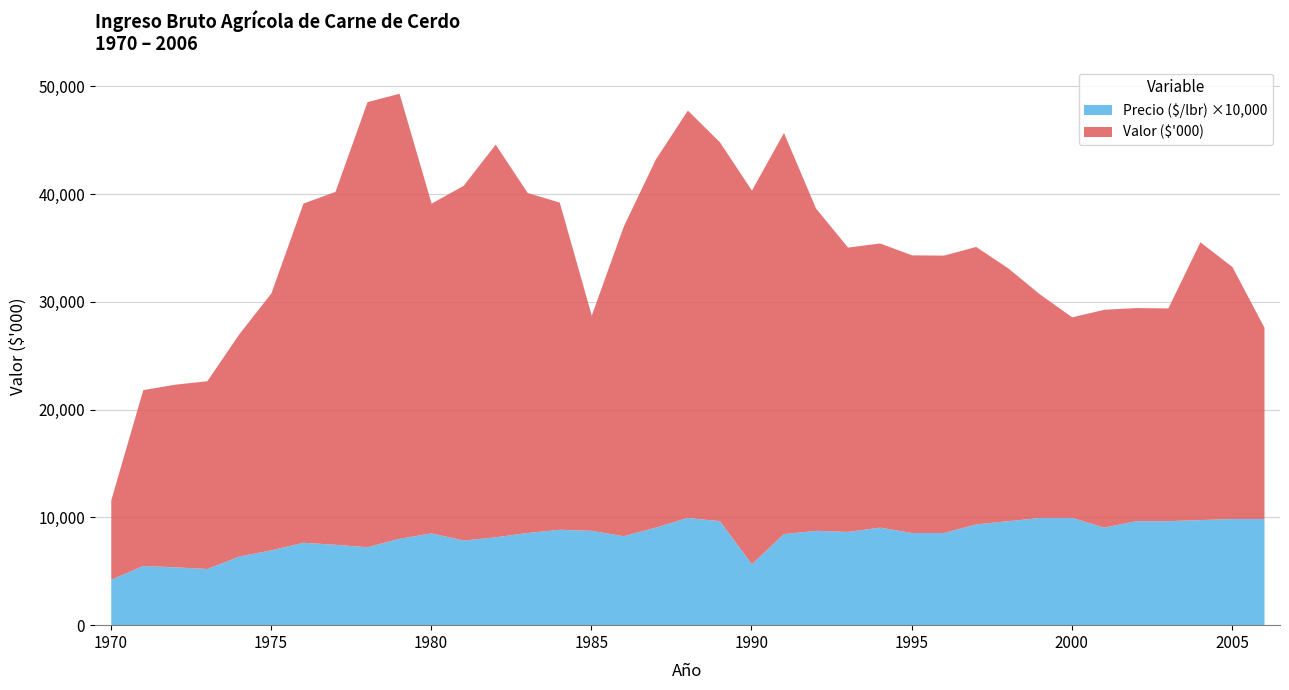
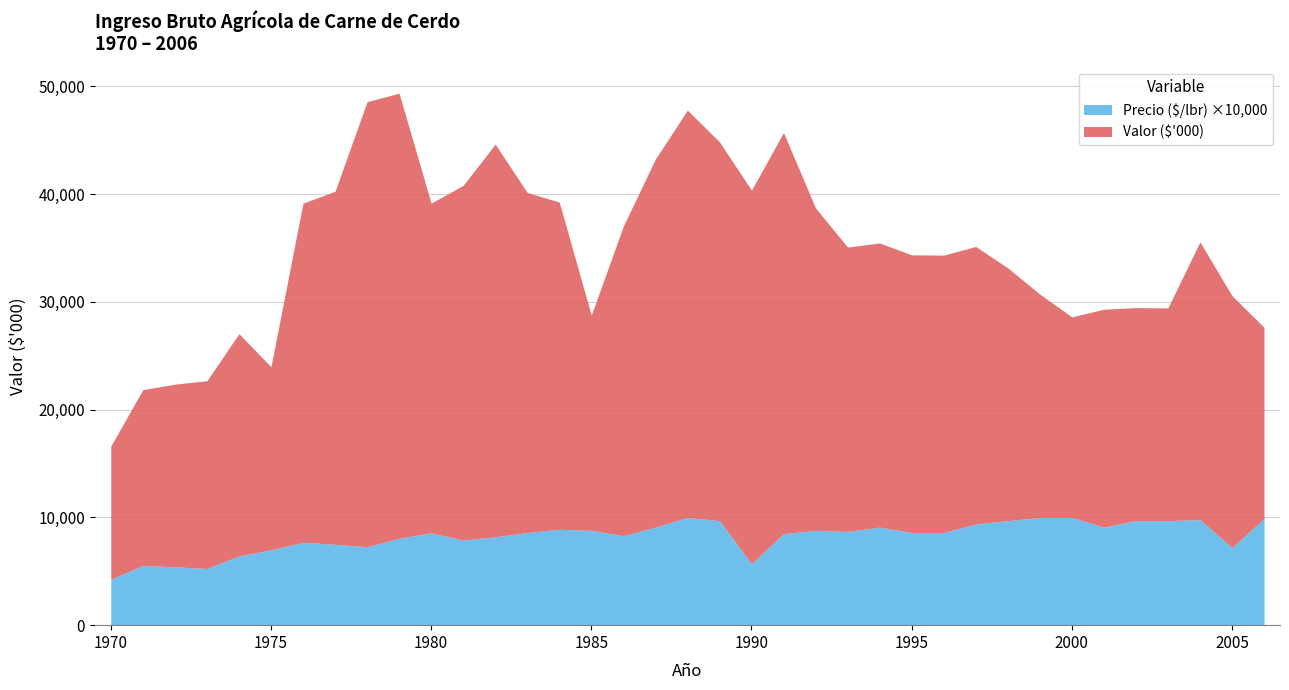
  {
    "Precio ($/lbr) ×10,000": {
      "1970": "4,300",
      "1975": "7,000",
      "1980": "8,600",
      "1985": "8,800",
      "1990": "5,700",
      "1995": "8,600",
      "2000": "10,000",
-     "2005": "9,900"
+     "2005": "7,200"
    },
    "Valor ($'000)": {
-     "1970": "7,400",
-     "1975": "23,900",
+     "1970": "12,400",
+     "1975": "17,000",
      "1980": "30,600",
      "1985": "20,000",
      "1990": "34,700",
      "1995": "25,800",
      "2000": "18,600",
      "2005": "23,400"
    }
  }
